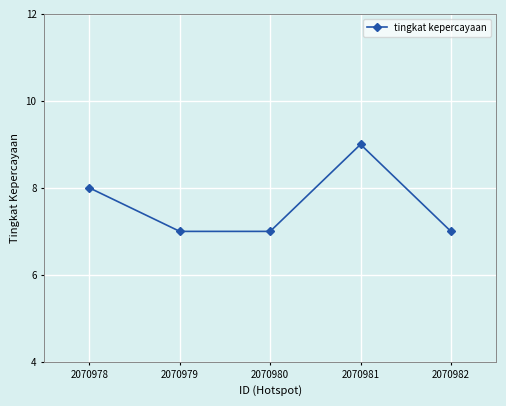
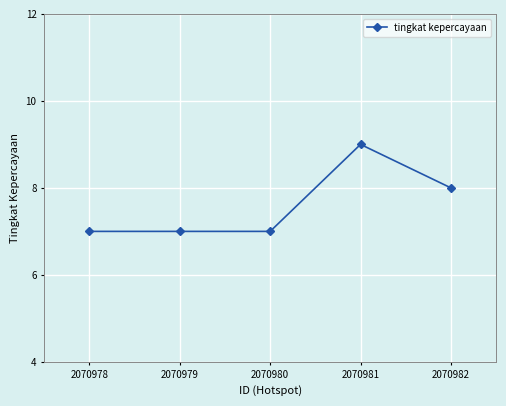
  {
-   "2070978": 8,
+   "2070978": 7,
    "2070979": 7,
    "2070980": 7,
    "2070981": 9,
-   "2070982": 7
+   "2070982": 8
  }
